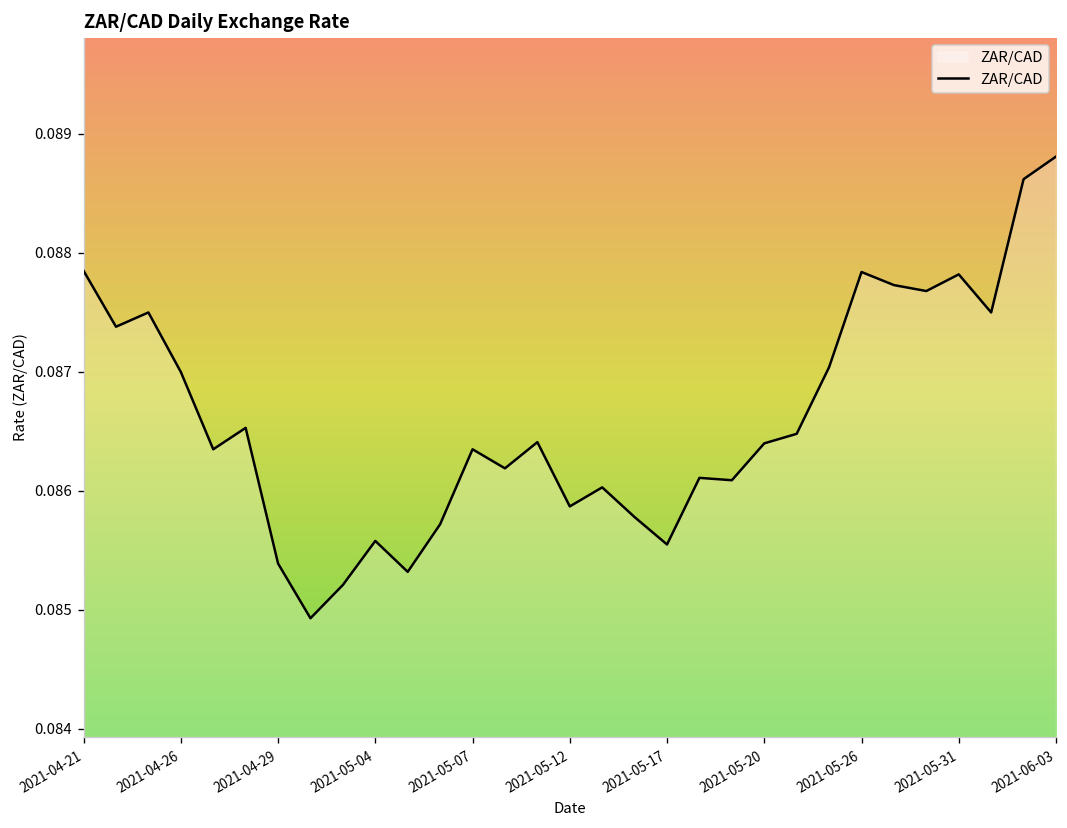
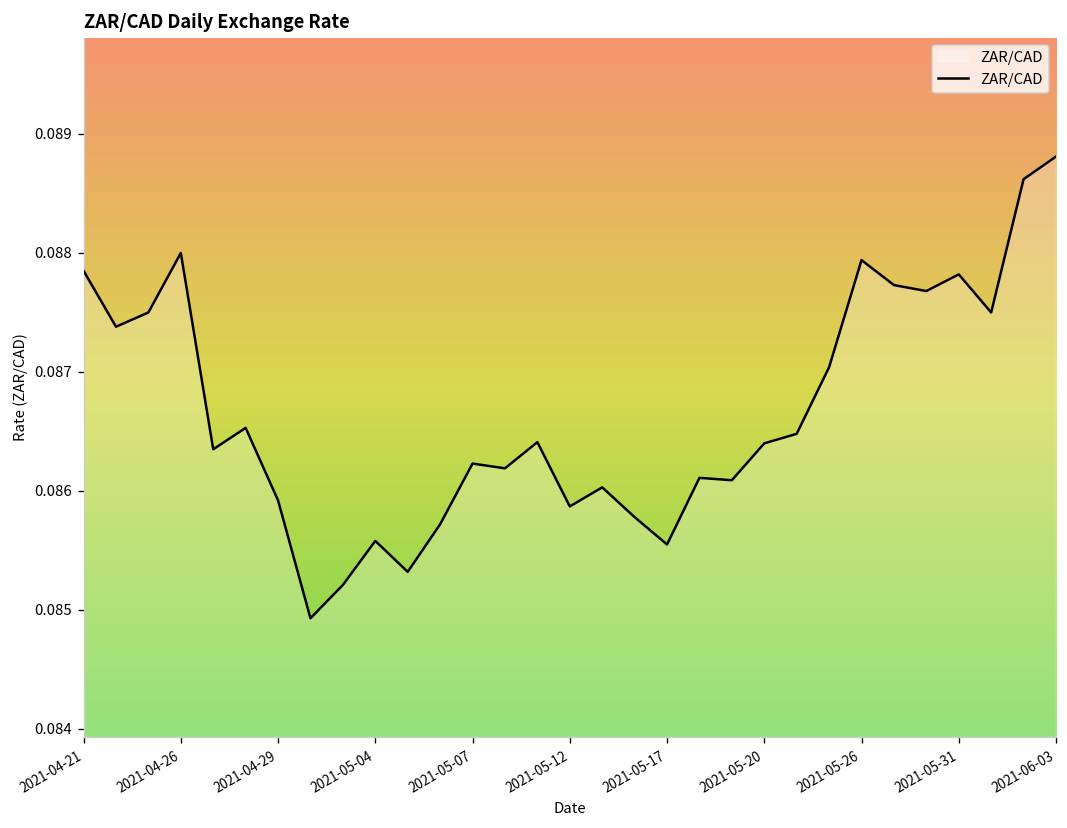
  {
    "2021-04-21": 0.0879,
-   "2021-04-26": 0.087,
-   "2021-04-29": 0.0854,
+   "2021-04-26": 0.088,
+   "2021-04-29": 0.0859,
    "2021-05-04": 0.0856,
-   "2021-05-07": 0.0864,
+   "2021-05-07": 0.0862,
    "2021-05-12": 0.0859,
    "2021-05-17": 0.0856,
    "2021-05-20": 0.0864,
-   "2021-05-26": 0.0878,
+   "2021-05-26": 0.0879,
    "2021-05-31": 0.0878,
    "2021-06-03": 0.0888
  }
